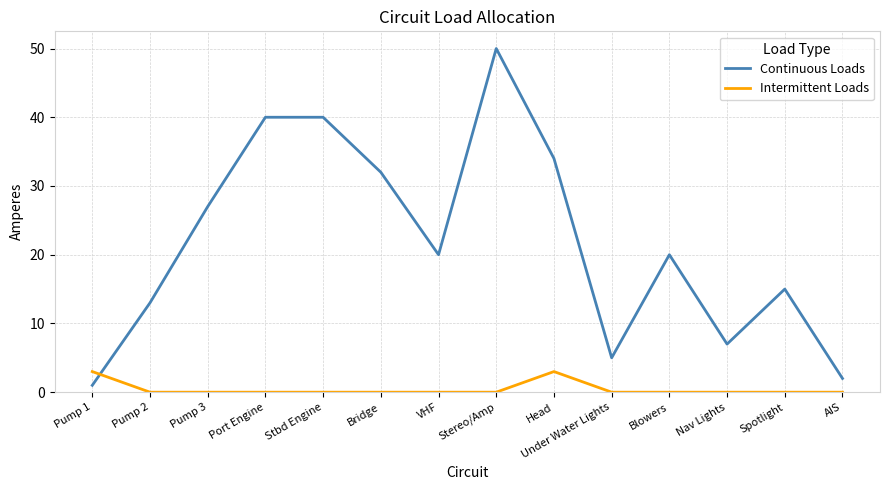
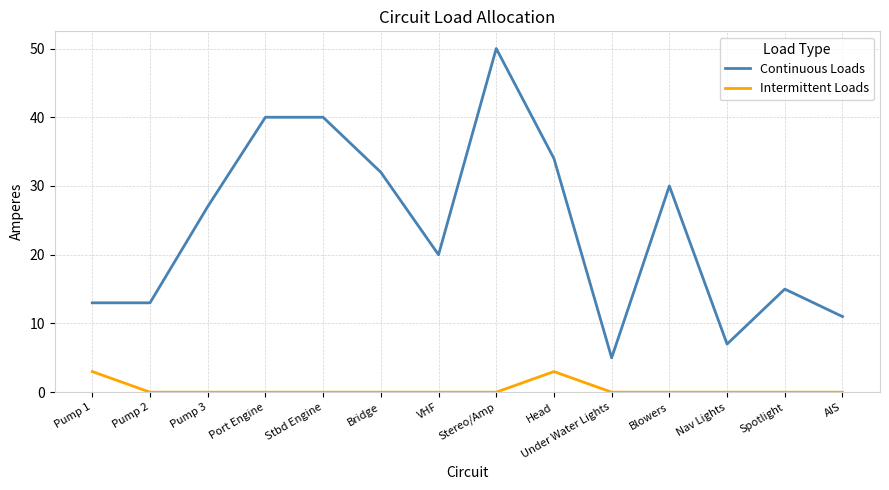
  {
    "Continuous Loads": {
-     "Pump 1": 1,
+     "Pump 1": 13,
      "Pump 2": 13,
      "Pump 3": 27,
      "Port Engine": 40,
      "Stbd Engine": 40,
      "Bridge": 32,
      "VHF": 20,
      "Stereo/Amp": 50,
      "Head": 34,
      "Under Water Lights": 5,
-     "Blowers": 20,
+     "Blowers": 30,
      "Nav Lights": 7,
      "Spotlight": 15,
-     "AIS": 2
+     "AIS": 11
    },
    "Intermittent Loads": {
      "Pump 1": 3,
      "Pump 2": 0,
      "Pump 3": 0,
      "Port Engine": 0,
      "Stbd Engine": 0,
      "Bridge": 0,
      "VHF": 0,
      "Stereo/Amp": 0,
      "Head": 3,
      "Under Water Lights": 0,
      "Blowers": 0,
      "Nav Lights": 0,
      "Spotlight": 0,
      "AIS": 0
    }
  }
